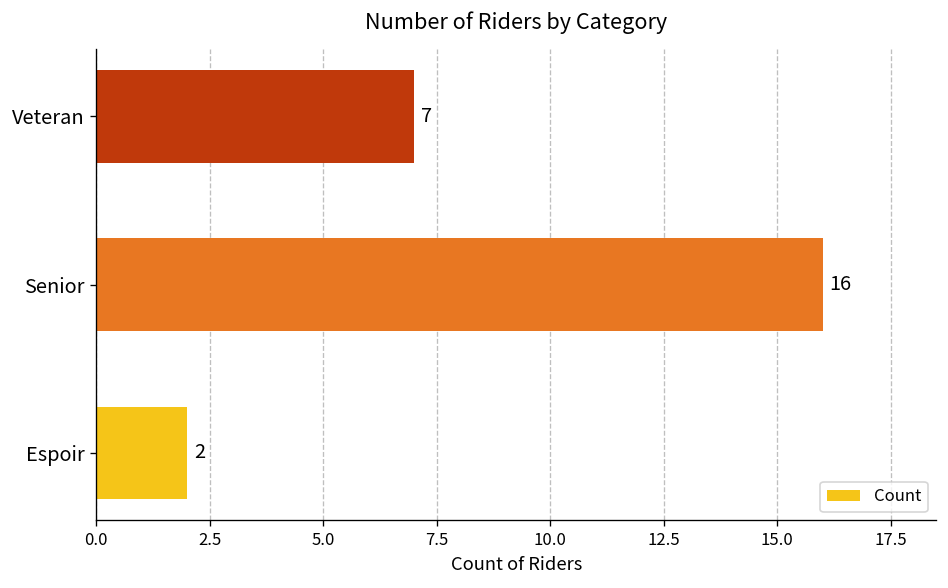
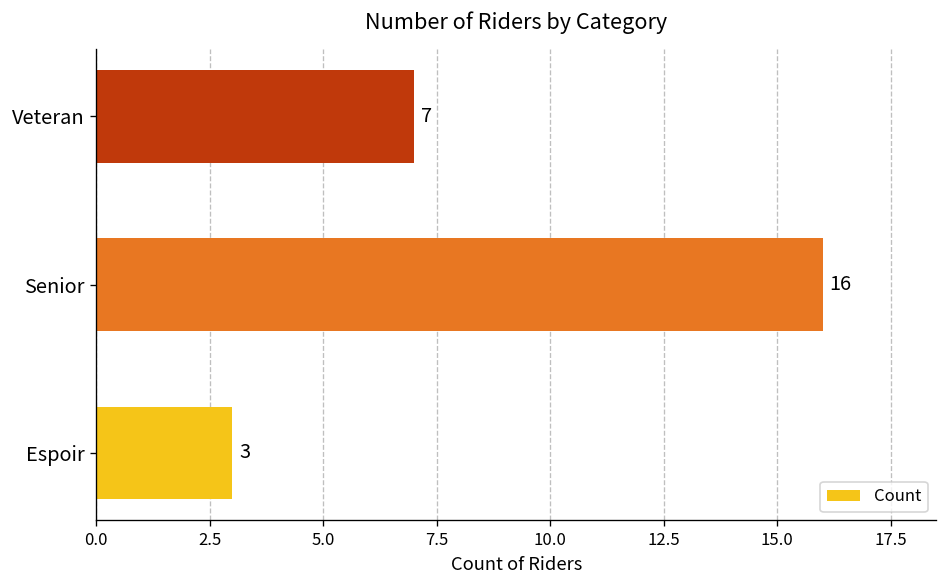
  {
    "Veteran": 7,
    "Senior": 16,
-   "Espoir": 2
+   "Espoir": 3
  }
